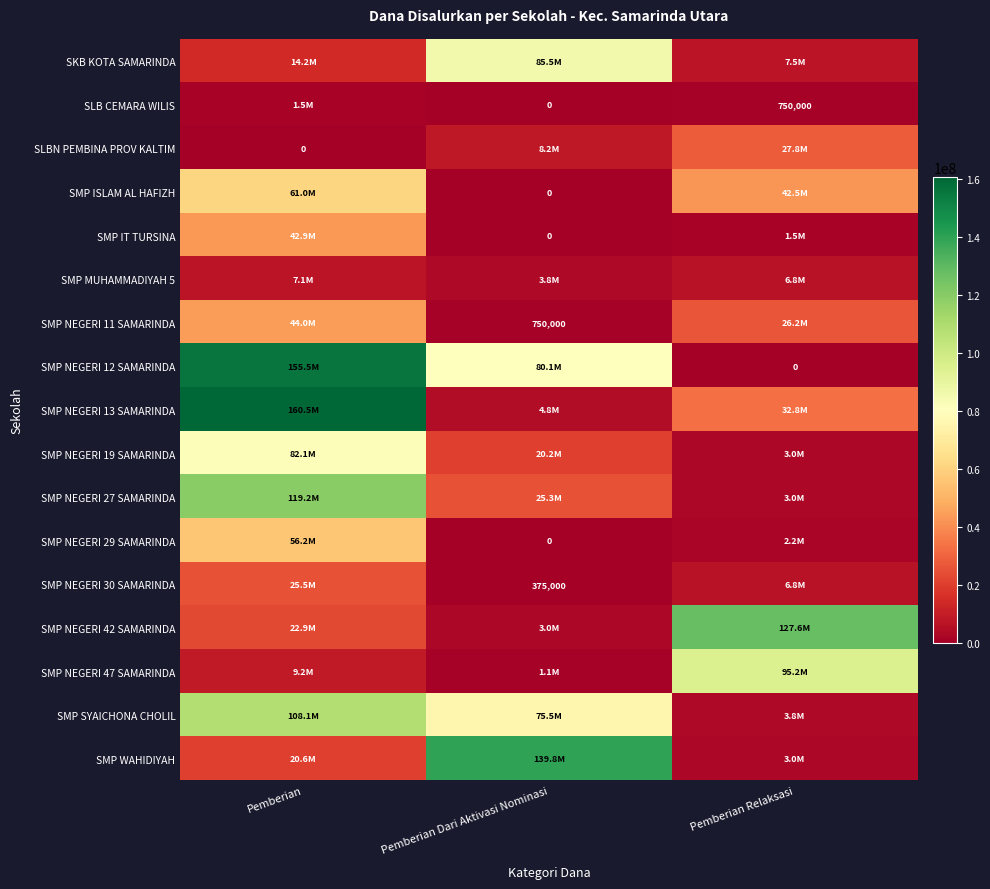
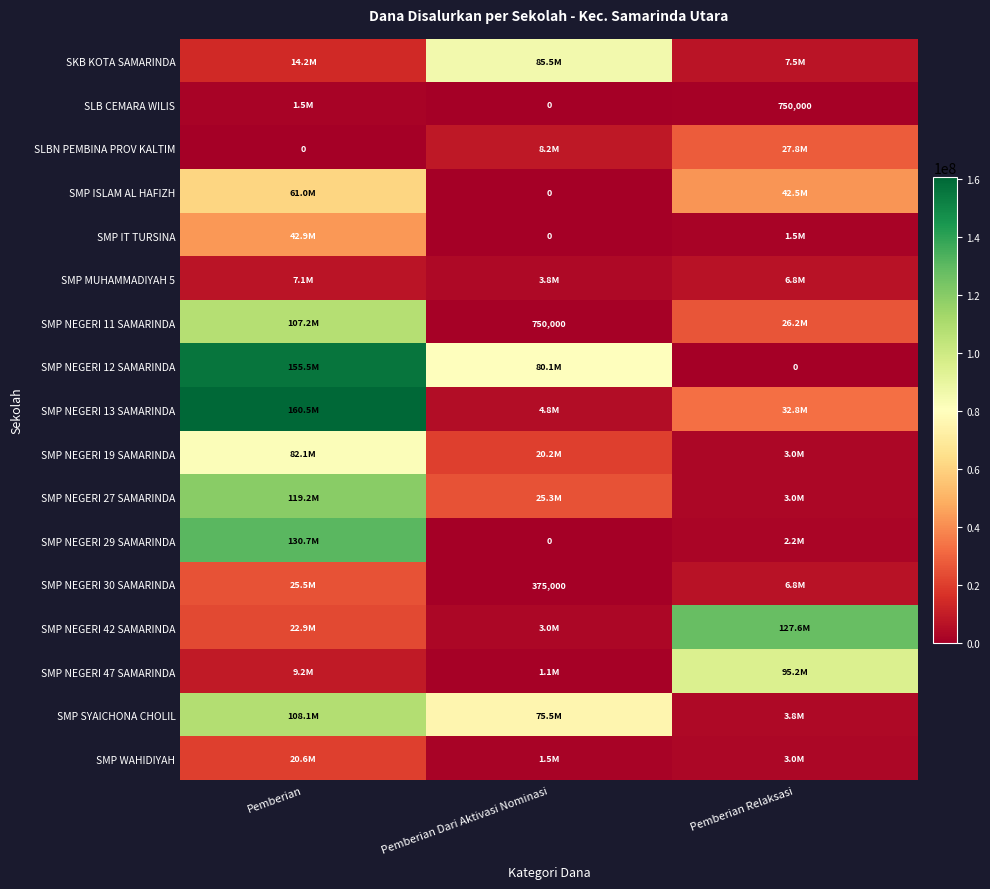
  {
    "SKB KOTA SAMARINDA": {
      "Pemberian": "14.2M",
      "Pemberian Dari Aktivasi Nominasi": "85.5M",
      "Pemberian Relaksasi": "7.5M"
    },
    "SLB CEMARA WILIS": {
      "Pemberian": "1.5M",
      "Pemberian Dari Aktivasi Nominasi": "0",
      "Pemberian Relaksasi": "750,000"
    },
    "SLBN PEMBINA PROV KALTIM": {
      "Pemberian": "0",
      "Pemberian Dari Aktivasi Nominasi": "8.2M",
      "Pemberian Relaksasi": "27.8M"
    },
    "SMP ISLAM AL HAFIZH": {
      "Pemberian": "61.0M",
      "Pemberian Dari Aktivasi Nominasi": "0",
      "Pemberian Relaksasi": "42.5M"
    },
    "SMP IT TURSINA": {
      "Pemberian": "42.9M",
      "Pemberian Dari Aktivasi Nominasi": "0",
      "Pemberian Relaksasi": "1.5M"
    },
    "SMP MUHAMMADIYAH 5": {
      "Pemberian": "7.1M",
      "Pemberian Dari Aktivasi Nominasi": "3.8M",
      "Pemberian Relaksasi": "6.8M"
    },
    "SMP NEGERI 11 SAMARINDA": {
-     "Pemberian": "44.0M",
+     "Pemberian": "107.2M",
      "Pemberian Dari Aktivasi Nominasi": "750,000",
      "Pemberian Relaksasi": "26.2M"
    },
    "SMP NEGERI 12 SAMARINDA": {
      "Pemberian": "155.5M",
      "Pemberian Dari Aktivasi Nominasi": "80.1M",
      "Pemberian Relaksasi": "0"
    },
    "SMP NEGERI 13 SAMARINDA": {
      "Pemberian": "160.5M",
      "Pemberian Dari Aktivasi Nominasi": "4.8M",
      "Pemberian Relaksasi": "32.8M"
    },
    "SMP NEGERI 19 SAMARINDA": {
      "Pemberian": "82.1M",
      "Pemberian Dari Aktivasi Nominasi": "20.2M",
      "Pemberian Relaksasi": "3.0M"
    },
    "SMP NEGERI 27 SAMARINDA": {
      "Pemberian": "119.2M",
      "Pemberian Dari Aktivasi Nominasi": "25.3M",
      "Pemberian Relaksasi": "3.0M"
    },
    "SMP NEGERI 29 SAMARINDA": {
-     "Pemberian": "56.2M",
+     "Pemberian": "130.7M",
      "Pemberian Dari Aktivasi Nominasi": "0",
      "Pemberian Relaksasi": "2.2M"
    },
    "SMP NEGERI 30 SAMARINDA": {
      "Pemberian": "25.5M",
      "Pemberian Dari Aktivasi Nominasi": "375,000",
      "Pemberian Relaksasi": "6.8M"
    },
    "SMP NEGERI 42 SAMARINDA": {
      "Pemberian": "22.9M",
      "Pemberian Dari Aktivasi Nominasi": "3.0M",
      "Pemberian Relaksasi": "127.6M"
    },
    "SMP NEGERI 47 SAMARINDA": {
      "Pemberian": "9.2M",
      "Pemberian Dari Aktivasi Nominasi": "1.1M",
      "Pemberian Relaksasi": "95.2M"
    },
    "SMP SYAICHONA CHOLIL": {
      "Pemberian": "108.1M",
      "Pemberian Dari Aktivasi Nominasi": "75.5M",
      "Pemberian Relaksasi": "3.8M"
    },
    "SMP WAHIDIYAH": {
      "Pemberian": "20.6M",
-     "Pemberian Dari Aktivasi Nominasi": "139.8M",
+     "Pemberian Dari Aktivasi Nominasi": "1.5M",
      "Pemberian Relaksasi": "3.0M"
    }
  }
